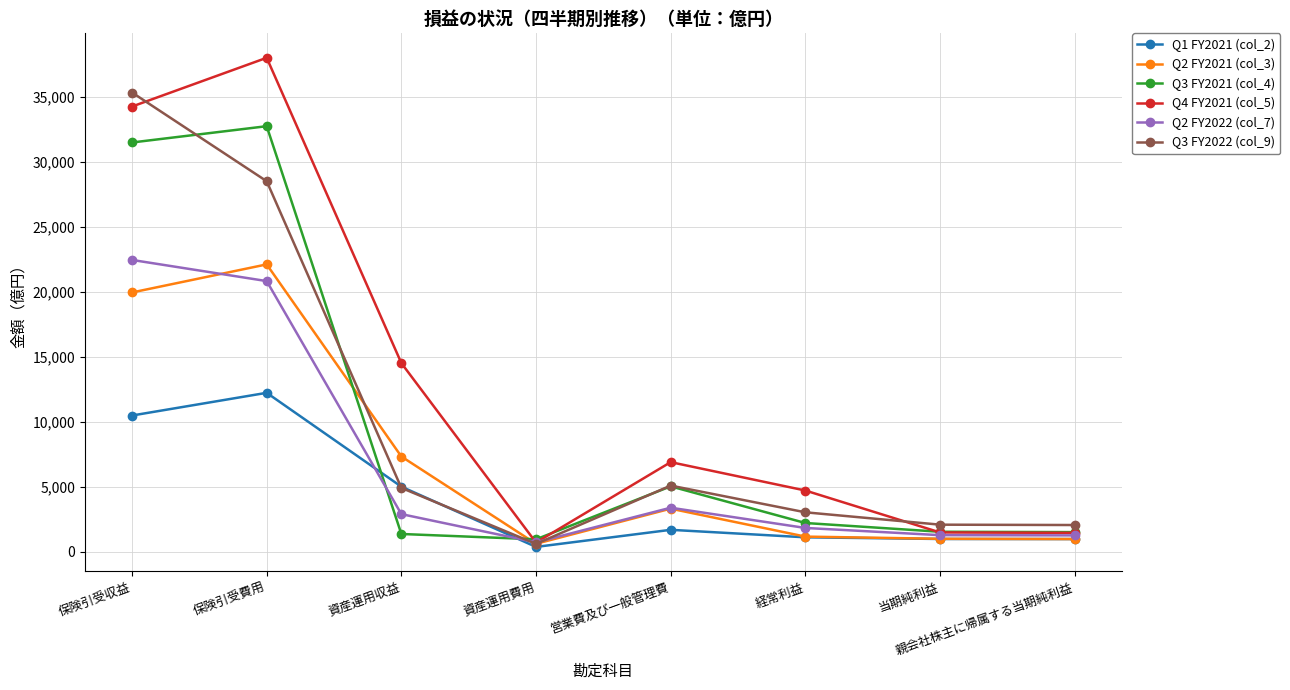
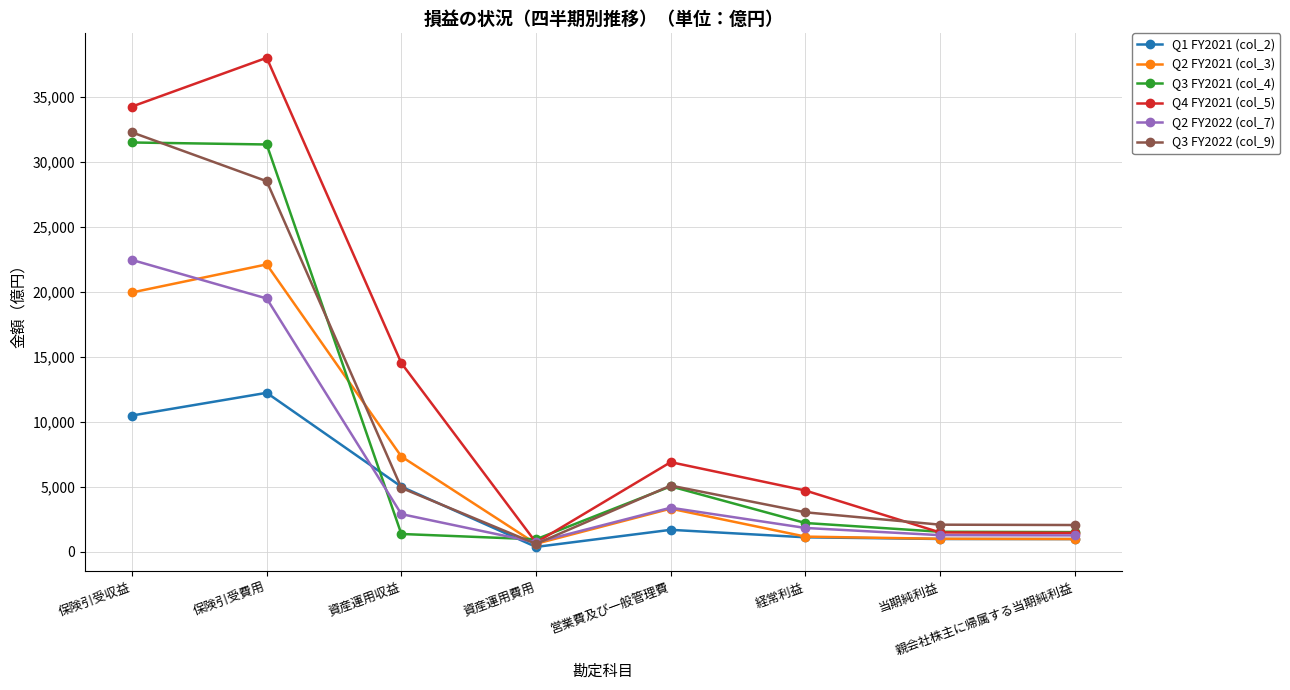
  {
    "Q1 FY2021 (col_2)": {
      "保険引受収益": "10,500",
      "保険引受費用": "12,200",
      "資産運用費用": "400",
      "営業費及び一般管理費": "1,700"
    },
    "Q2 FY2021 (col_3)": {
      "保険引受収益": "19,900",
      "保険引受費用": "22,100",
      "資産運用収益": "7,300"
    },
    "Q3 FY2021 (col_4)": {
      "保険引受収益": "31,500",
-     "保険引受費用": "32,700",
+     "保険引受費用": "31,300",
      "資産運用収益": "1,400",
      "資産運用費用": "900",
      "経常利益": "2,200"
    },
    "Q4 FY2021 (col_5)": {
      "保険引受収益": "34,300",
      "保険引受費用": "38,000",
      "資産運用収益": "14,500",
      "営業費及び一般管理費": "6,900",
      "経常利益": "4,700"
    },
    "Q2 FY2022 (col_7)": {
      "保険引受収益": "22,400",
-     "保険引受費用": "20,800",
+     "保険引受費用": "19,500",
      "資産運用収益": "2,900",
      "経常利益": "1,800",
      "当期純利益": "1,300"
    },
    "Q3 FY2022 (col_9)": {
-     "保険引受収益": "35,300",
+     "保険引受収益": "32,300",
      "保険引受費用": "28,500",
      "経常利益": "3,000",
      "当期純利益": "2,100",
      "親会社株主に帰属する当期純利益": "2,000"
    }
  }
